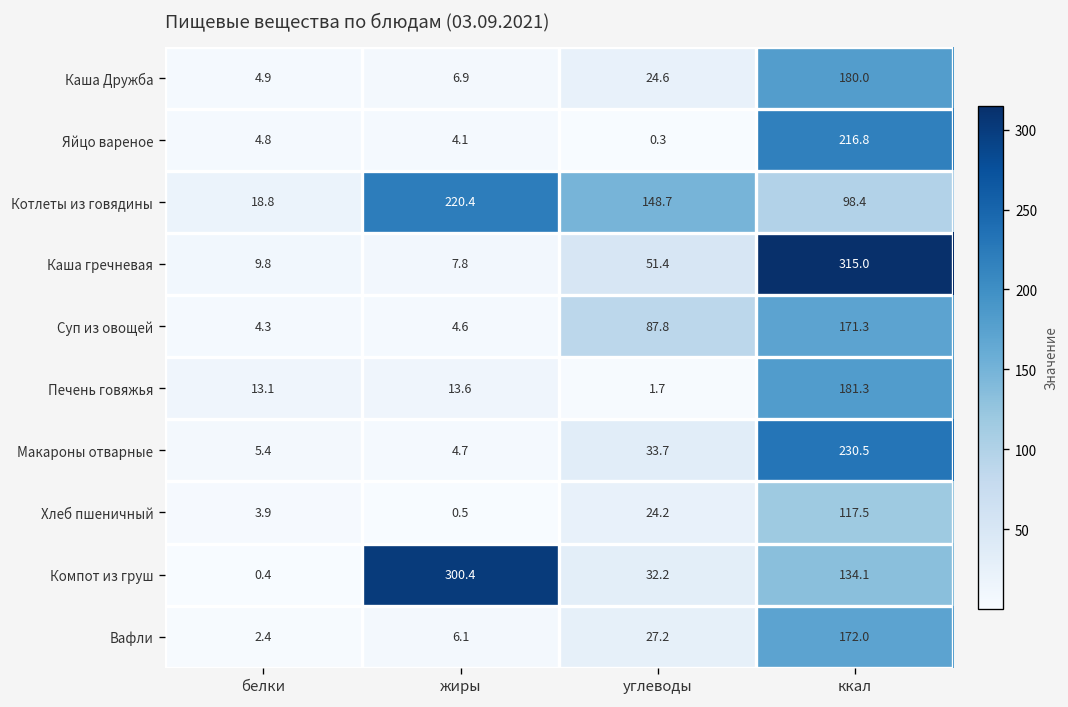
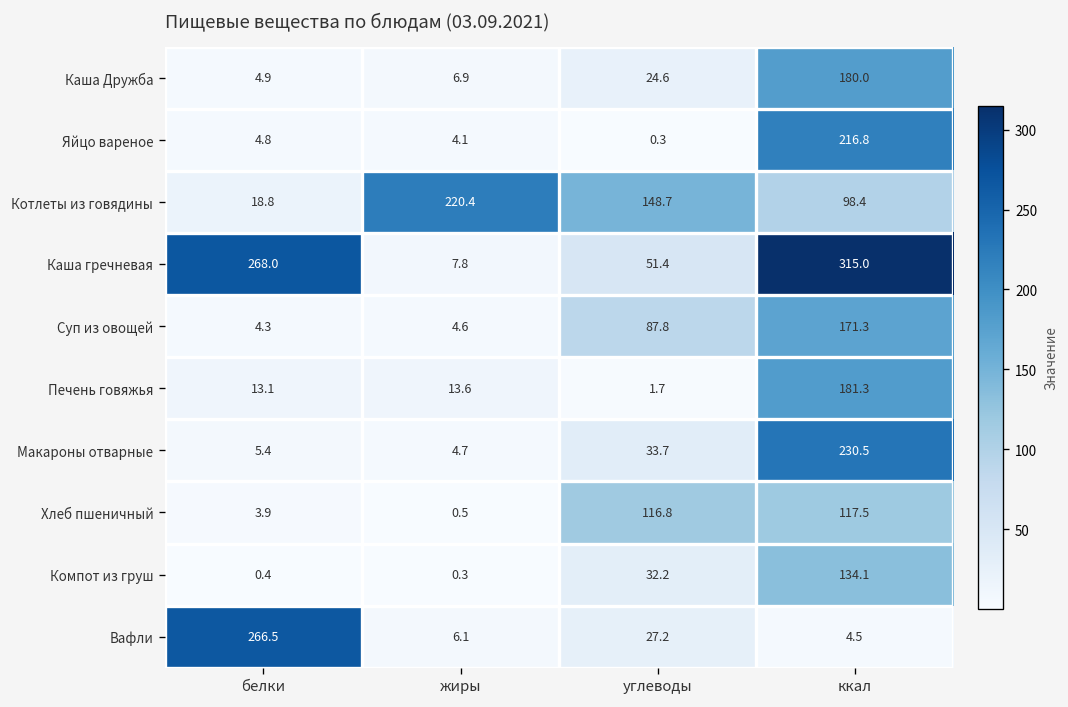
  {
    "Каша Дружба": {
      "белки": 4.9,
      "жиры": 6.9,
      "углеводы": 24.6,
      "ккал": 180.0
    },
    "Яйцо вареное": {
      "белки": 4.8,
      "жиры": 4.1,
      "углеводы": 0.3,
      "ккал": 216.8
    },
    "Котлеты из говядины": {
      "белки": 18.8,
      "жиры": 220.4,
      "углеводы": 148.7,
      "ккал": 98.4
    },
    "Каша гречневая": {
-     "белки": 9.8,
+     "белки": 268.0,
      "жиры": 7.8,
      "углеводы": 51.4,
      "ккал": 315.0
    },
    "Суп из овощей": {
      "белки": 4.3,
      "жиры": 4.6,
      "углеводы": 87.8,
      "ккал": 171.3
    },
    "Печень говяжья": {
      "белки": 13.1,
      "жиры": 13.6,
      "углеводы": 1.7,
      "ккал": 181.3
    },
    "Макароны отварные": {
      "белки": 5.4,
      "жиры": 4.7,
      "углеводы": 33.7,
      "ккал": 230.5
    },
    "Хлеб пшеничный": {
      "белки": 3.9,
      "жиры": 0.5,
-     "углеводы": 24.2,
+     "углеводы": 116.8,
      "ккал": 117.5
    },
    "Компот из груш": {
      "белки": 0.4,
-     "жиры": 300.4,
+     "жиры": 0.3,
      "углеводы": 32.2,
      "ккал": 134.1
    },
    "Вафли": {
-     "белки": 2.4,
+     "белки": 266.5,
      "жиры": 6.1,
      "углеводы": 27.2,
-     "ккал": 172.0
+     "ккал": 4.5
    }
  }
